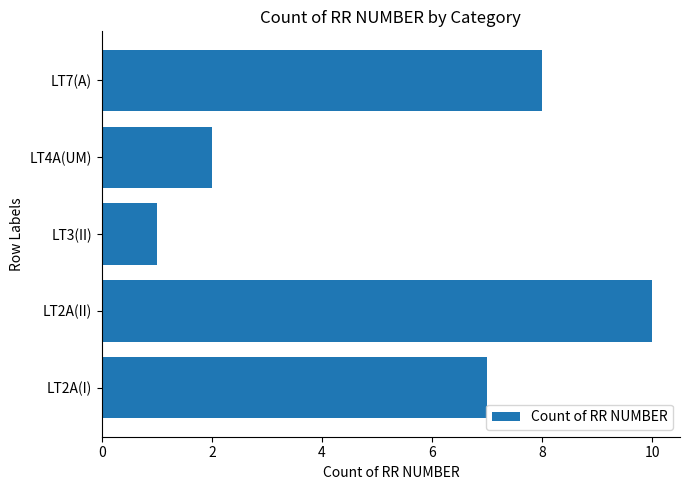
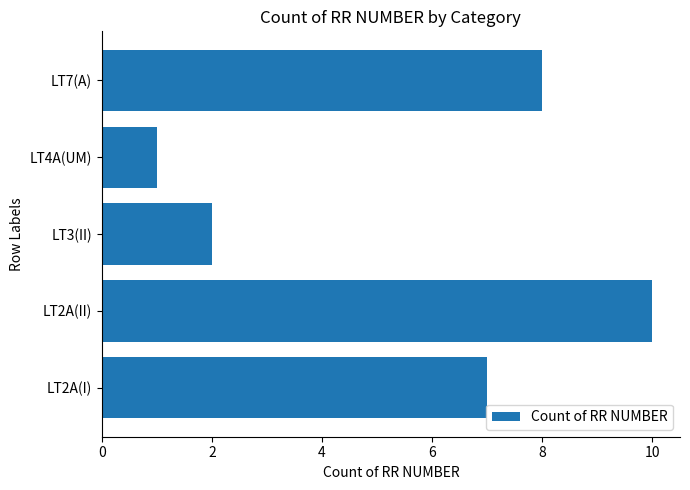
  {
    "LT7(A)": 8,
-   "LT4A(UM)": 2,
-   "LT3(II)": 1,
+   "LT4A(UM)": 1,
+   "LT3(II)": 2,
    "LT2A(II)": 10,
    "LT2A(I)": 7
  }
